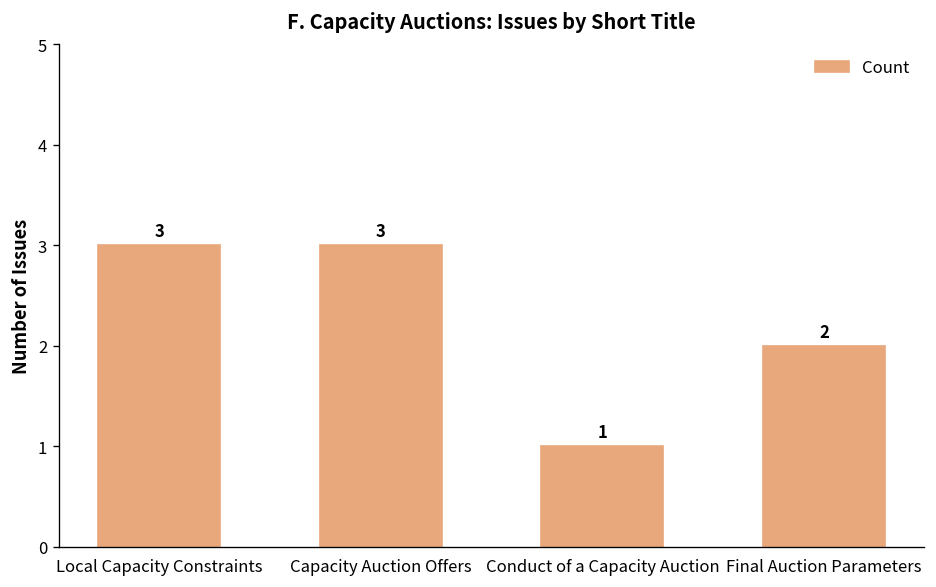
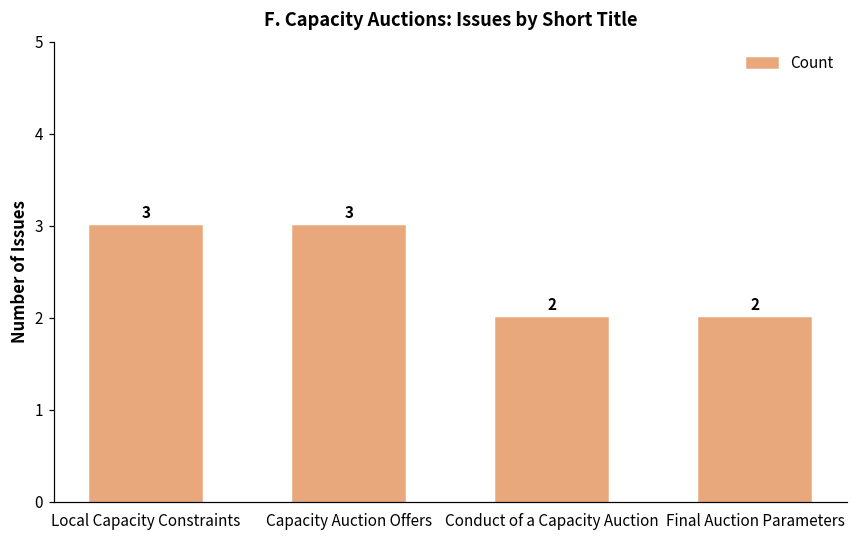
  {
    "Local Capacity Constraints": 3,
    "Capacity Auction Offers": 3,
-   "Conduct of a Capacity Auction": 1,
+   "Conduct of a Capacity Auction": 2,
    "Final Auction Parameters": 2
  }
